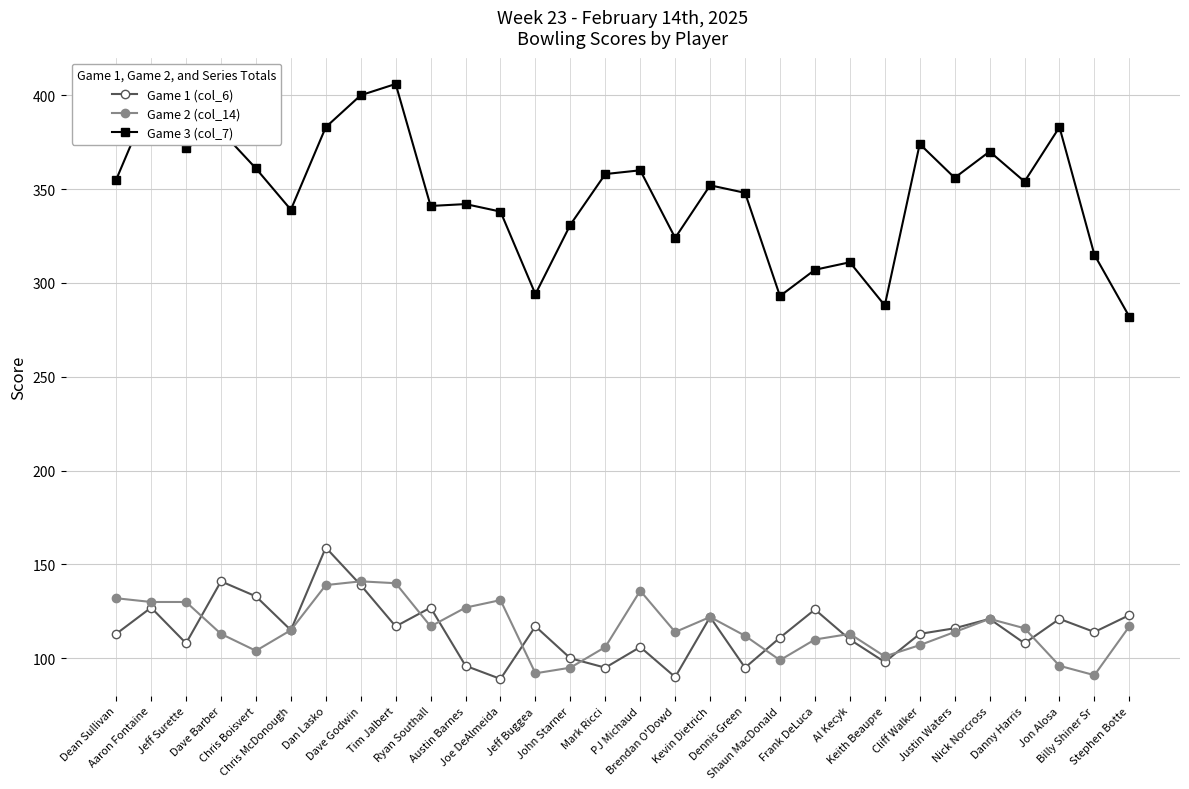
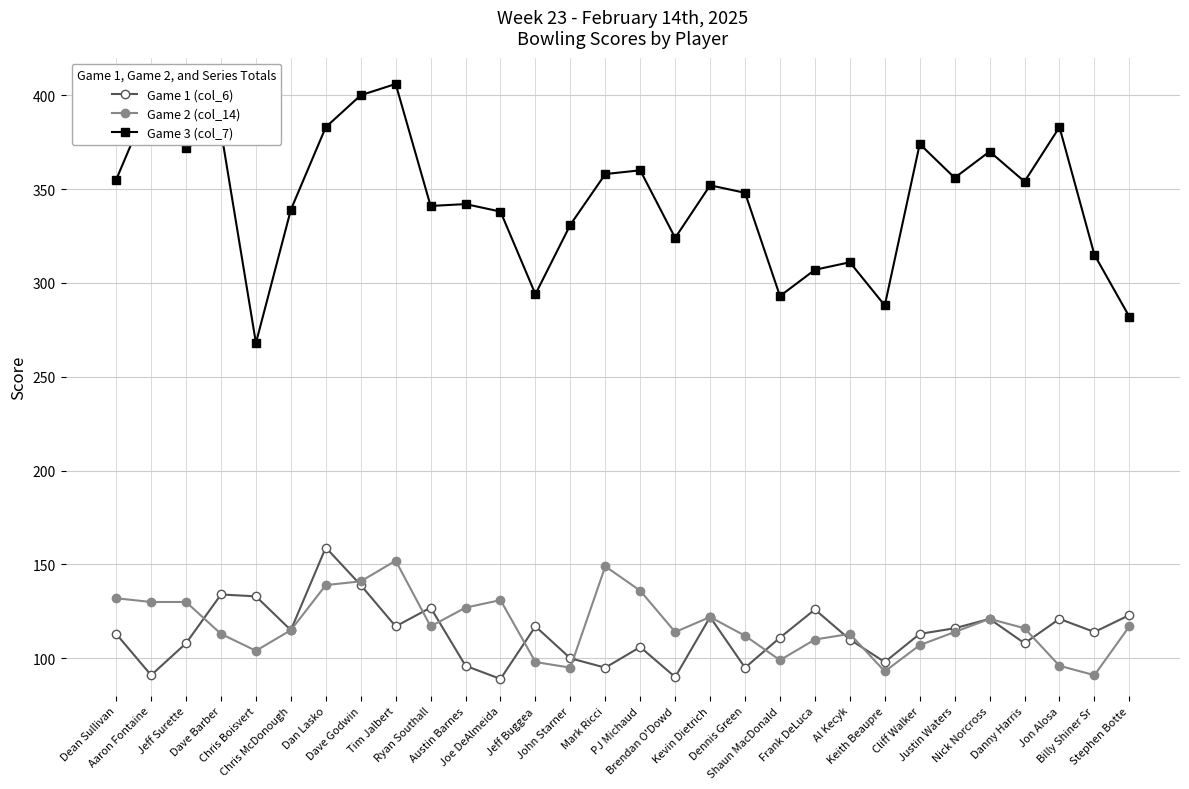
  {
    "Game 1 (col_6)": {
      "Dean Sullivan": 113,
-     "Aaron Fontaine": 127,
+     "Aaron Fontaine": 91,
      "Jeff Surette": 108,
-     "Dave Barber": 141,
+     "Dave Barber": 134,
      "Chris Boisvert": 133,
      "Dan Lasko": 159,
      "Dave Godwin": 139,
      "Tim Jalbert": 117,
      "Ryan Southall": 127,
      "Austin Barnes": 96,
      "Joe DeAlmeida": 89,
      "Jeff Buggea": 117,
      "John Starner": 100,
      "Mark Ricci": 95,
      "PJ Michaud": 106,
      "Brendan O'Dowd": 90,
      "Dennis Green": 95,
      "Shaun MacDonald": 111,
      "Frank DeLuca": 126,
      "Al Kecyk": 110,
      "Keith Beaupre": 98,
      "Cliff Walker": 113,
      "Justin Waters": 116,
      "Danny Harris": 108,
      "Jon Alosa": 121,
      "Billy Shiner Sr": 114,
      "Stephen Botte": 123
    },
    "Game 2 (col_14)": {
      "Dean Sullivan": 132,
      "Aaron Fontaine": 130,
      "Jeff Surette": 130,
      "Dave Barber": 113,
      "Chris Boisvert": 104,
      "Dan Lasko": 139,
      "Dave Godwin": 141,
-     "Tim Jalbert": 140,
+     "Tim Jalbert": 152,
      "Ryan Southall": 117,
      "Austin Barnes": 127,
      "Joe DeAlmeida": 131,
-     "Jeff Buggea": 92,
+     "Jeff Buggea": 98,
      "John Starner": 95,
-     "Mark Ricci": 106,
+     "Mark Ricci": 149,
      "PJ Michaud": 136,
      "Brendan O'Dowd": 114,
      "Dennis Green": 112,
      "Shaun MacDonald": 99,
      "Frank DeLuca": 110,
      "Al Kecyk": 113,
-     "Keith Beaupre": 101,
+     "Keith Beaupre": 93,
      "Cliff Walker": 107,
      "Justin Waters": 114,
      "Danny Harris": 116,
      "Jon Alosa": 96,
      "Billy Shiner Sr": 91,
      "Stephen Botte": 117
    },
    "Game 3 (col_7)": {
      "Dean Sullivan": 355,
      "Jeff Surette": 372,
-     "Chris Boisvert": 361,
+     "Chris Boisvert": 268,
      "Chris McDonough": 339,
      "Dan Lasko": 383,
      "Dave Godwin": 400,
      "Tim Jalbert": 406,
      "Ryan Southall": 341,
      "Austin Barnes": 342,
      "Joe DeAlmeida": 338,
      "Jeff Buggea": 294,
      "John Starner": 331,
      "Mark Ricci": 358,
      "PJ Michaud": 360,
      "Brendan O'Dowd": 324,
      "Kevin Dietrich": 352,
      "Dennis Green": 348,
      "Shaun MacDonald": 293,
      "Frank DeLuca": 307,
      "Al Kecyk": 311,
      "Keith Beaupre": 288,
      "Cliff Walker": 374,
      "Justin Waters": 356,
      "Nick Norcross": 370,
      "Danny Harris": 354,
      "Jon Alosa": 383,
      "Billy Shiner Sr": 315,
      "Stephen Botte": 282
    }
  }
